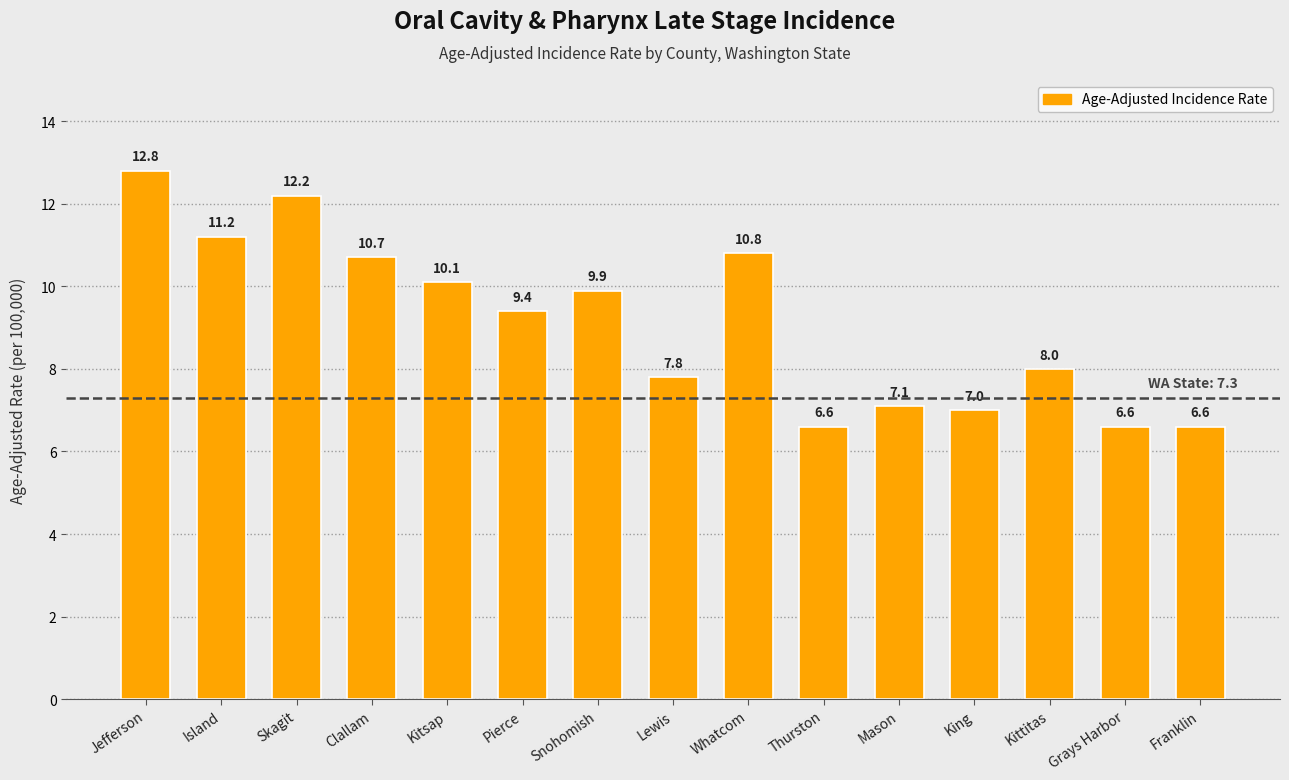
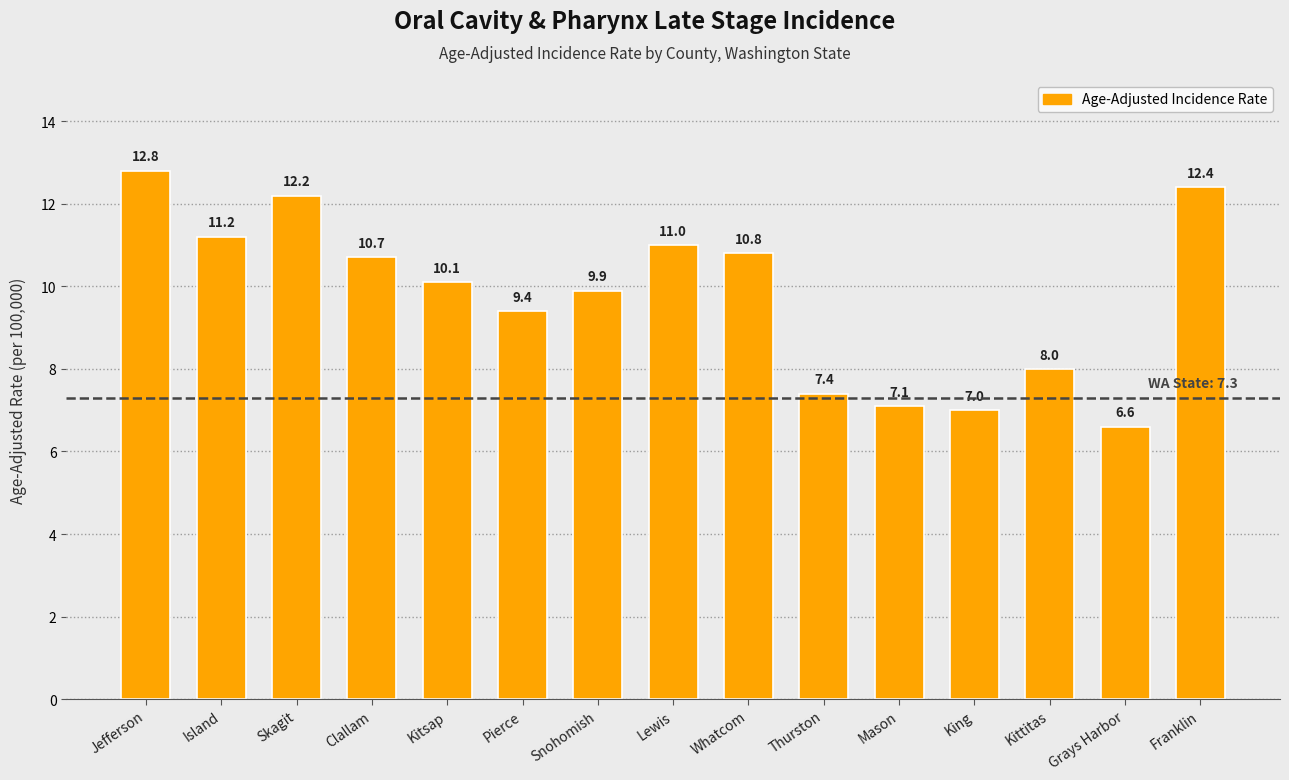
  {
    "Jefferson": 12.8,
    "Island": 11.2,
    "Skagit": 12.2,
    "Clallam": 10.7,
    "Kitsap": 10.1,
    "Pierce": 9.4,
    "Snohomish": 9.9,
-   "Lewis": 7.8,
+   "Lewis": 11.0,
    "Whatcom": 10.8,
-   "Thurston": 6.6,
+   "Thurston": 7.4,
    "Mason": 7.1,
    "King": 7.0,
    "Kittitas": 8.0,
    "Grays Harbor": 6.6,
-   "Franklin": 6.6
+   "Franklin": 12.4
  }
